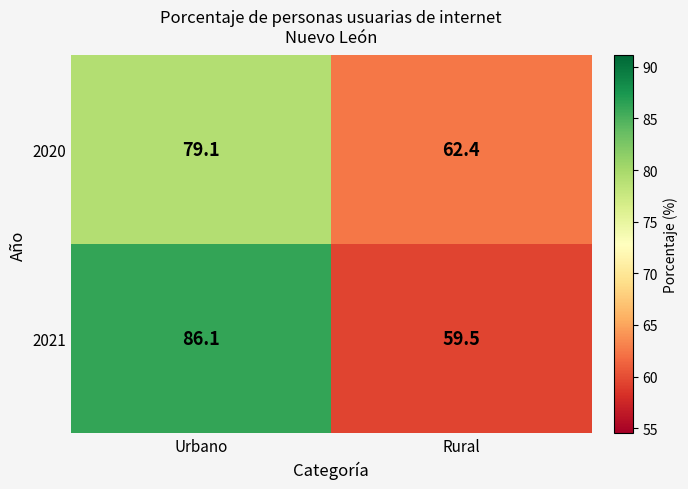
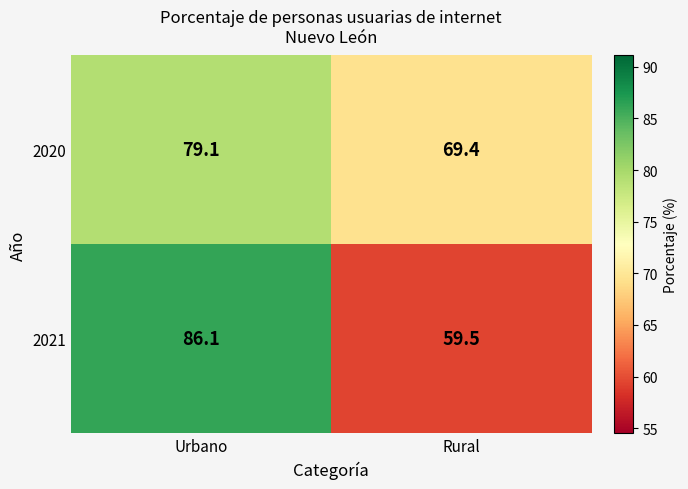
  {
    "2020": {
      "Urbano": 79.1,
-     "Rural": 62.4
+     "Rural": 69.4
    },
    "2021": {
      "Urbano": 86.1,
      "Rural": 59.5
    }
  }
